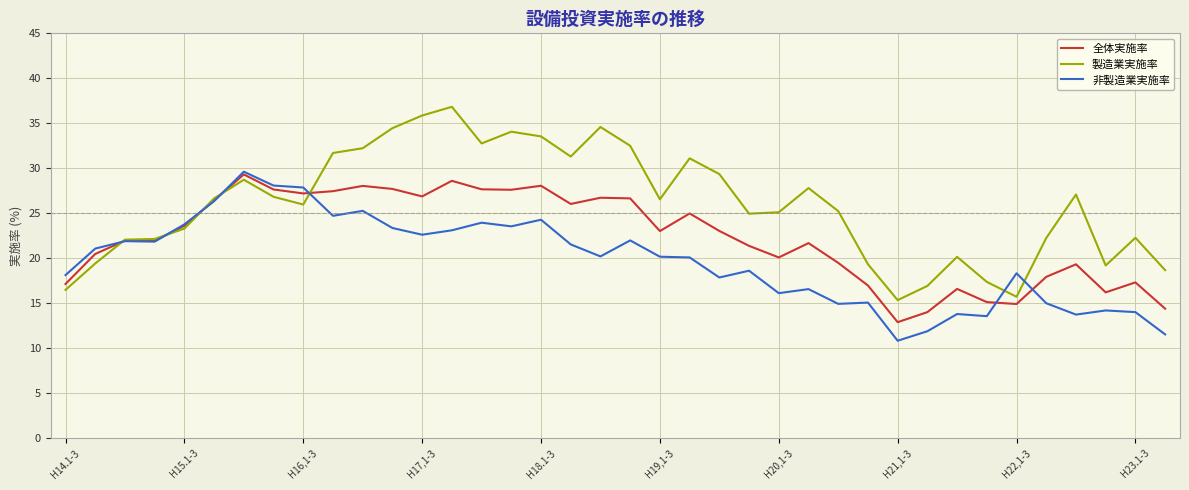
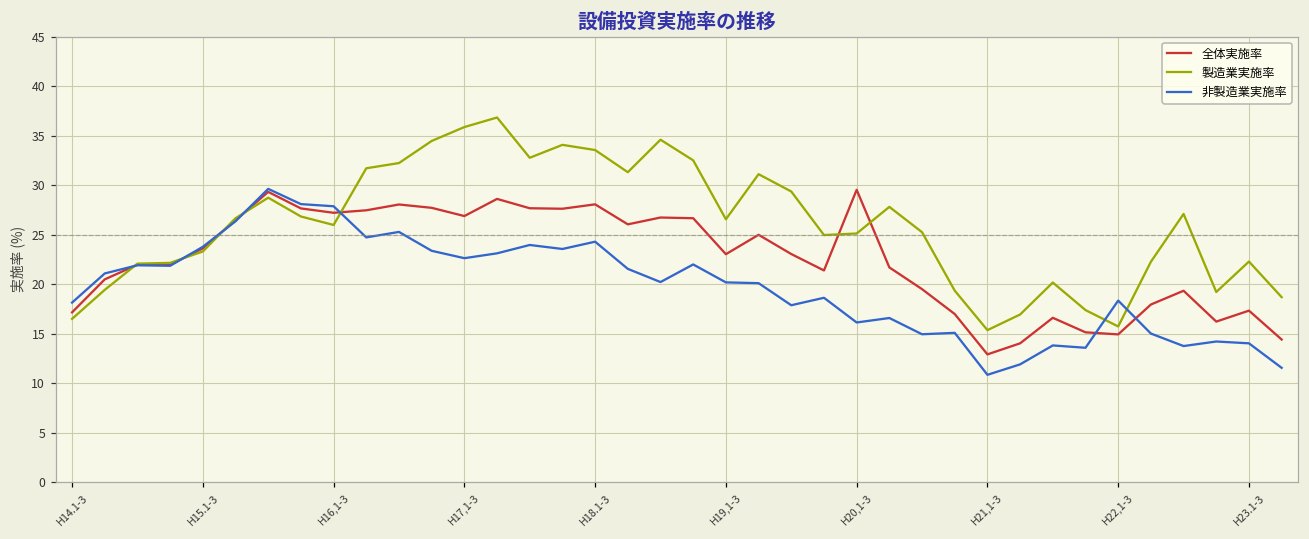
  {
    "全体実施率": {
      "H14.1-3": 17,
      "H16,1-3": 27,
      "H17,1-3": 27,
      "H18.1-3": 28,
      "H19,1-3": 23,
-     "H20,1-3": 20,
+     "H20,1-3": 30,
      "H21,1-3": 13,
      "H22,1-3": 15,
      "H23.1-3": 17
    },
    "製造業実施率": {
      "H14.1-3": 16,
      "H15.1-3": 23,
      "H16,1-3": 26,
      "H17,1-3": 36,
      "H18.1-3": 34,
      "H19,1-3": 27,
      "H20,1-3": 25,
      "H21,1-3": 15,
      "H22,1-3": 16,
      "H23.1-3": 22
    },
    "非製造業実施率": {
      "H14.1-3": 18,
      "H16,1-3": 28,
      "H17,1-3": 23,
      "H18.1-3": 24,
      "H19,1-3": 20,
      "H20,1-3": 16,
      "H21,1-3": 11,
      "H22,1-3": 18,
      "H23.1-3": 14
    }
  }
